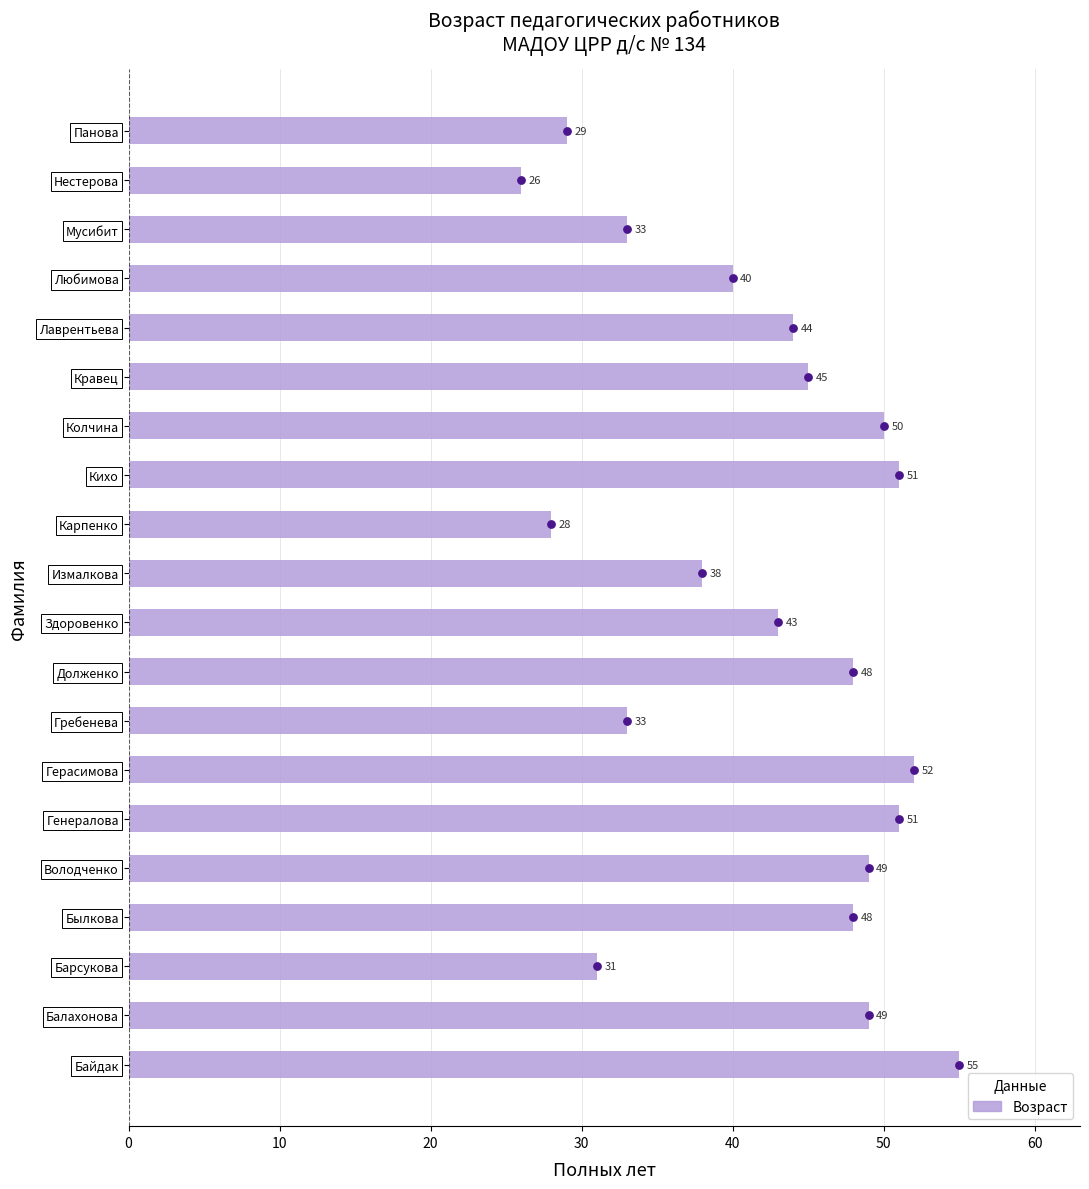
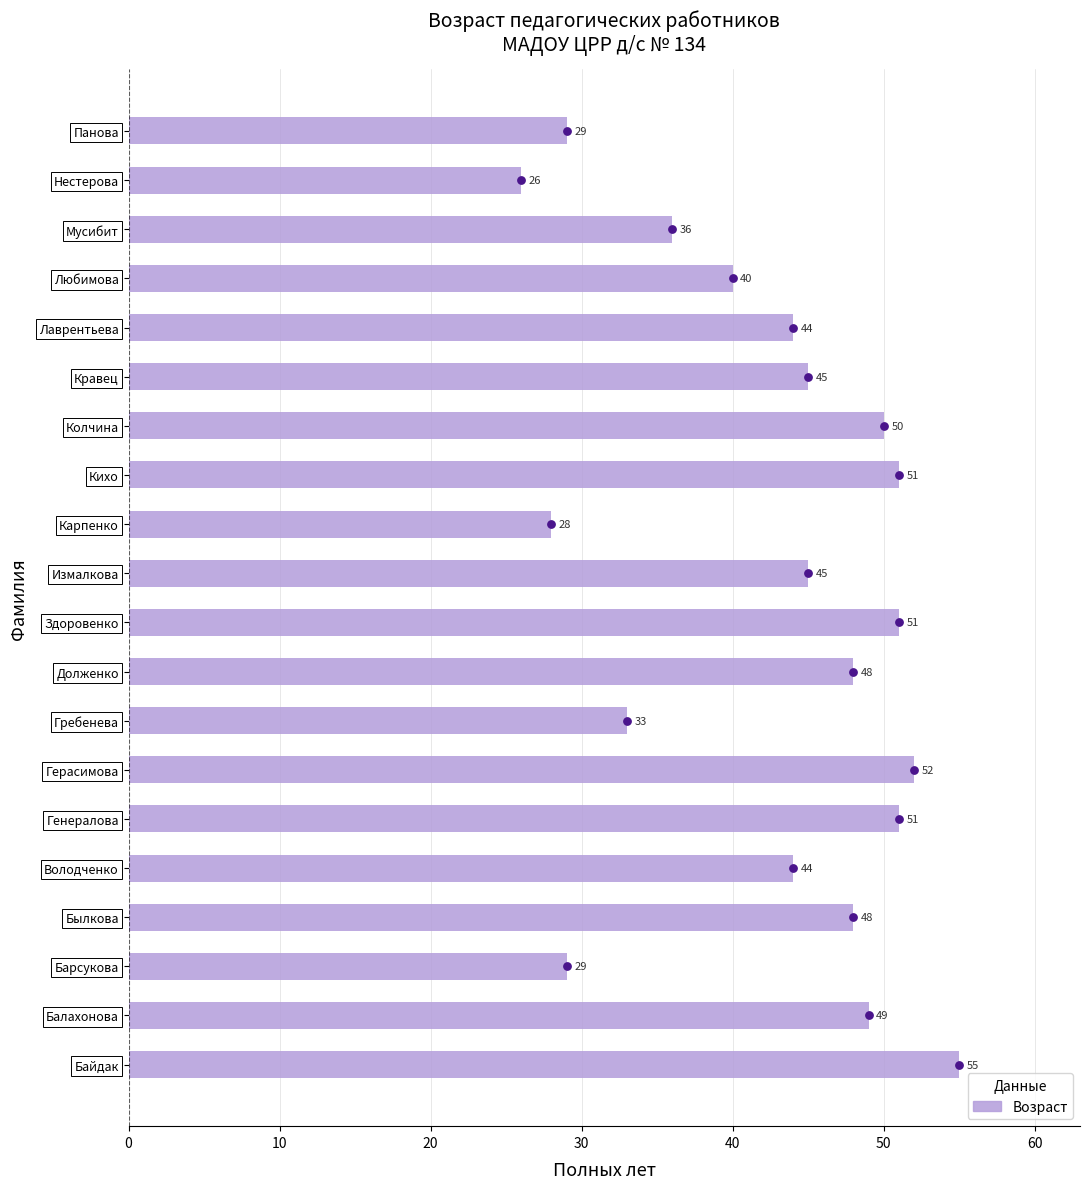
  {
    "Панова": 29,
    "Нестерова": 26,
-   "Мусибит": 33,
+   "Мусибит": 36,
    "Любимова": 40,
    "Лаврентьева": 44,
    "Кравец": 45,
    "Колчина": 50,
    "Кихо": 51,
    "Карпенко": 28,
-   "Измалкова": 38,
-   "Здоровенко": 43,
+   "Измалкова": 45,
+   "Здоровенко": 51,
    "Долженко": 48,
    "Гребенева": 33,
    "Герасимова": 52,
    "Генералова": 51,
-   "Володченко": 49,
+   "Володченко": 44,
    "Былкова": 48,
-   "Барсукова": 31,
+   "Барсукова": 29,
    "Балахонова": 49,
    "Байдак": 55
  }
